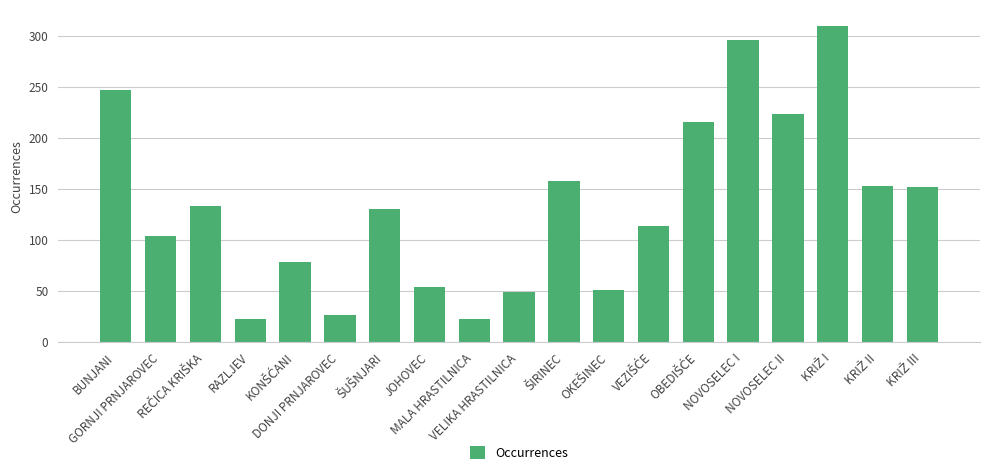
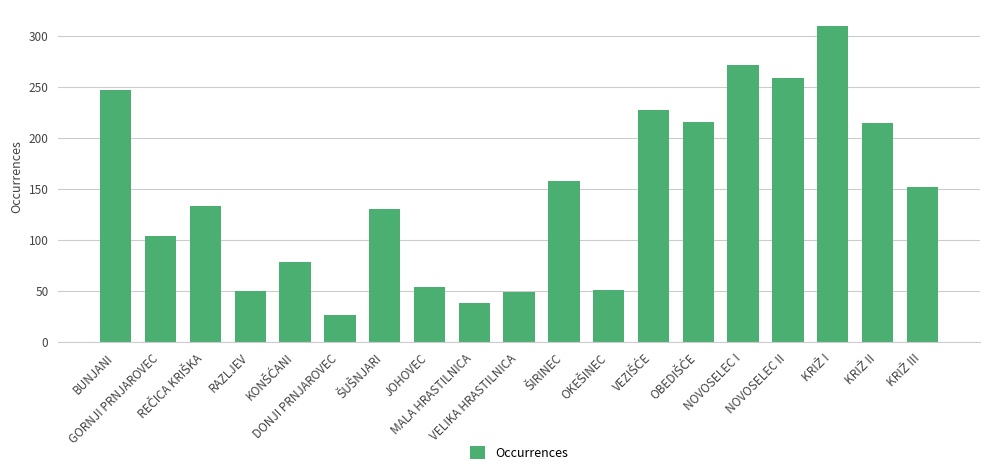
  {
    "BUNJANI": 247,
    "GORNJI PRNJAROVEC": 104,
    "REČICA KRIŠKA": 133,
-   "RAZLJEV": 23,
+   "RAZLJEV": 50,
    "KONŠĆANI": 78,
    "DONJI PRNJAROVEC": 27,
    "ŠUŠNJARI": 130,
    "JOHOVEC": 54,
-   "MALA HRASTILNICA": 23,
+   "MALA HRASTILNICA": 38,
    "VELIKA HRASTILNICA": 49,
    "ŠIRINEC": 158,
    "OKEŠINEC": 51,
-   "VEZIŠĆE": 114,
+   "VEZIŠĆE": 227,
    "OBEDIŠĆE": 216,
-   "NOVOSELEC I": 296,
-   "NOVOSELEC II": 223,
+   "NOVOSELEC I": 271,
+   "NOVOSELEC II": 259,
    "KRIŽ I": 310,
-   "KRIŽ II": 153,
+   "KRIŽ II": 215,
    "KRIŽ III": 152
  }
